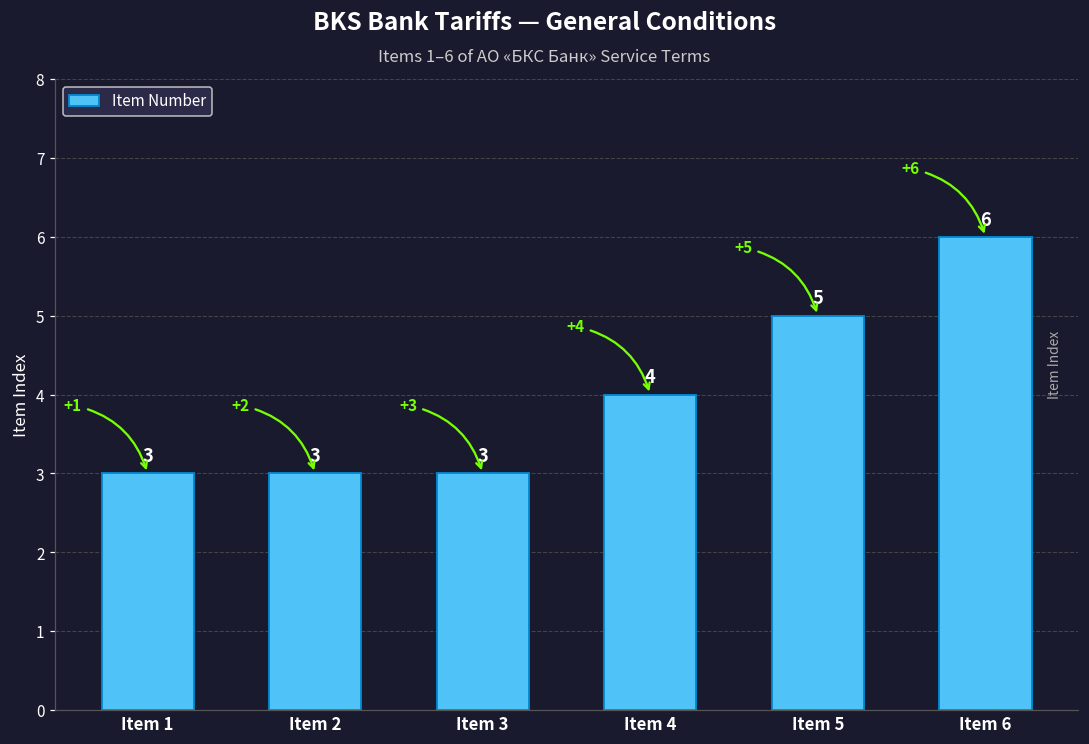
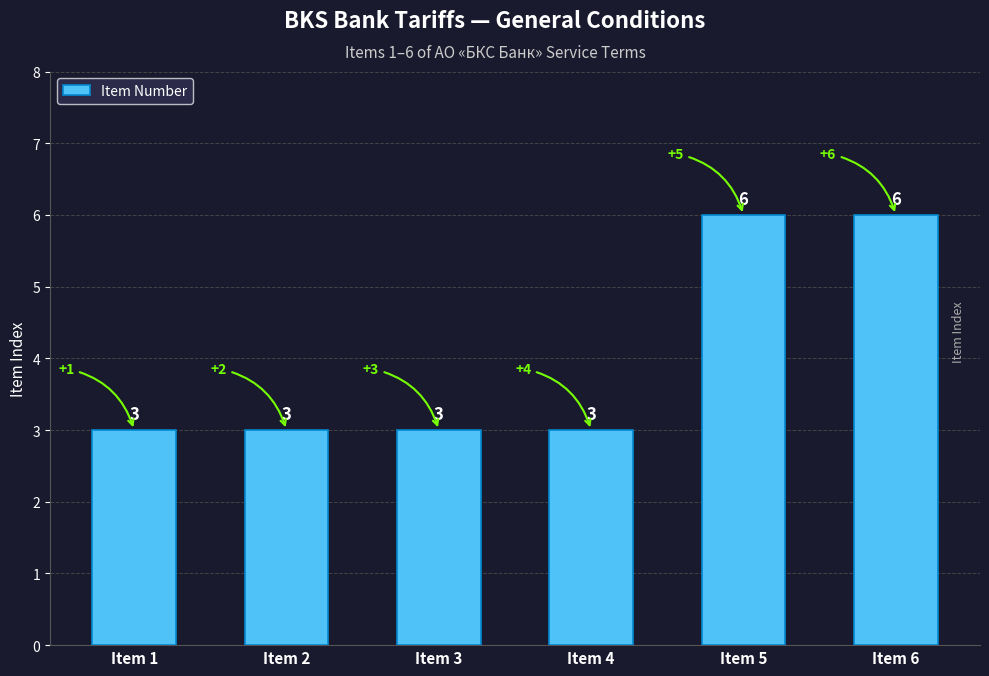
  {
    "Item 3": "+3",
-   "Item 4": "4",
-   "Item 5": "5",
+   "Item 4": "3",
+   "Item 5": "6",
    "Item 6": "+6"
  }
